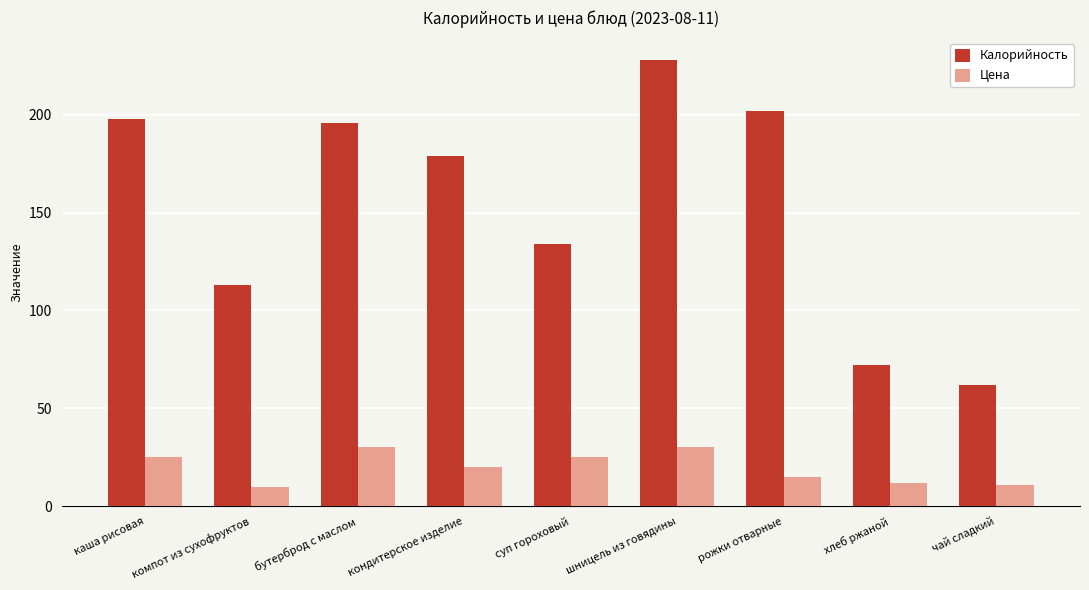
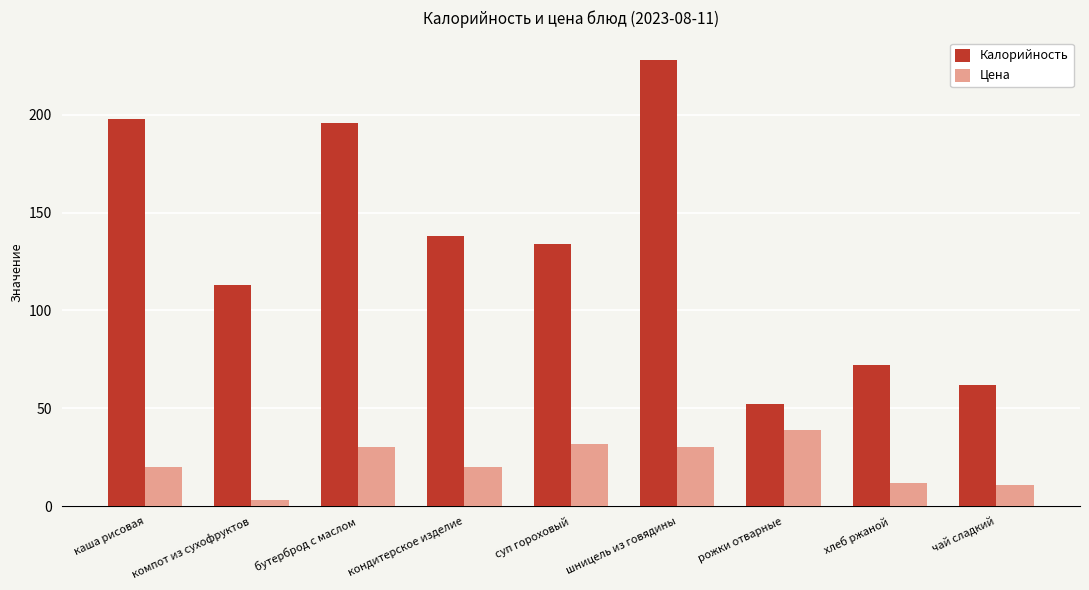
  {
    "Калорийность": {
      "каша рисовая": 198,
      "компот из сухофруктов": 113,
      "бутерброд с маслом": 196,
-     "кондитерское изделие": 179,
+     "кондитерское изделие": 138,
      "суп гороховый": 134,
      "шницель из говядины": 228,
-     "рожки отварные": 202,
+     "рожки отварные": 52,
      "хлеб ржаной": 72,
      "чай сладкий": 62
    },
    "Цена": {
-     "каша рисовая": 25,
-     "компот из сухофруктов": 10,
+     "каша рисовая": 20,
+     "компот из сухофруктов": 3,
      "бутерброд с маслом": 30,
      "кондитерское изделие": 20,
-     "суп гороховый": 25,
+     "суп гороховый": 32,
      "шницель из говядины": 30,
-     "рожки отварные": 15,
+     "рожки отварные": 39,
      "хлеб ржаной": 12,
      "чай сладкий": 11
    }
  }
